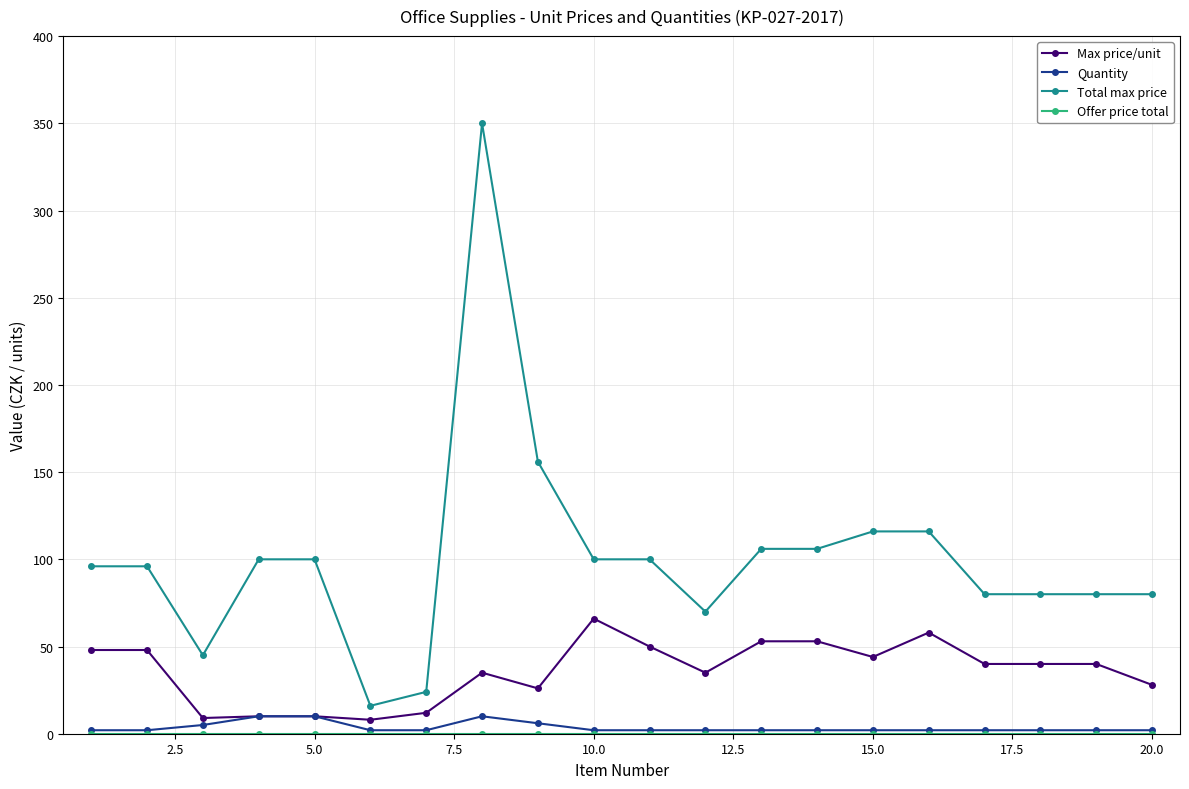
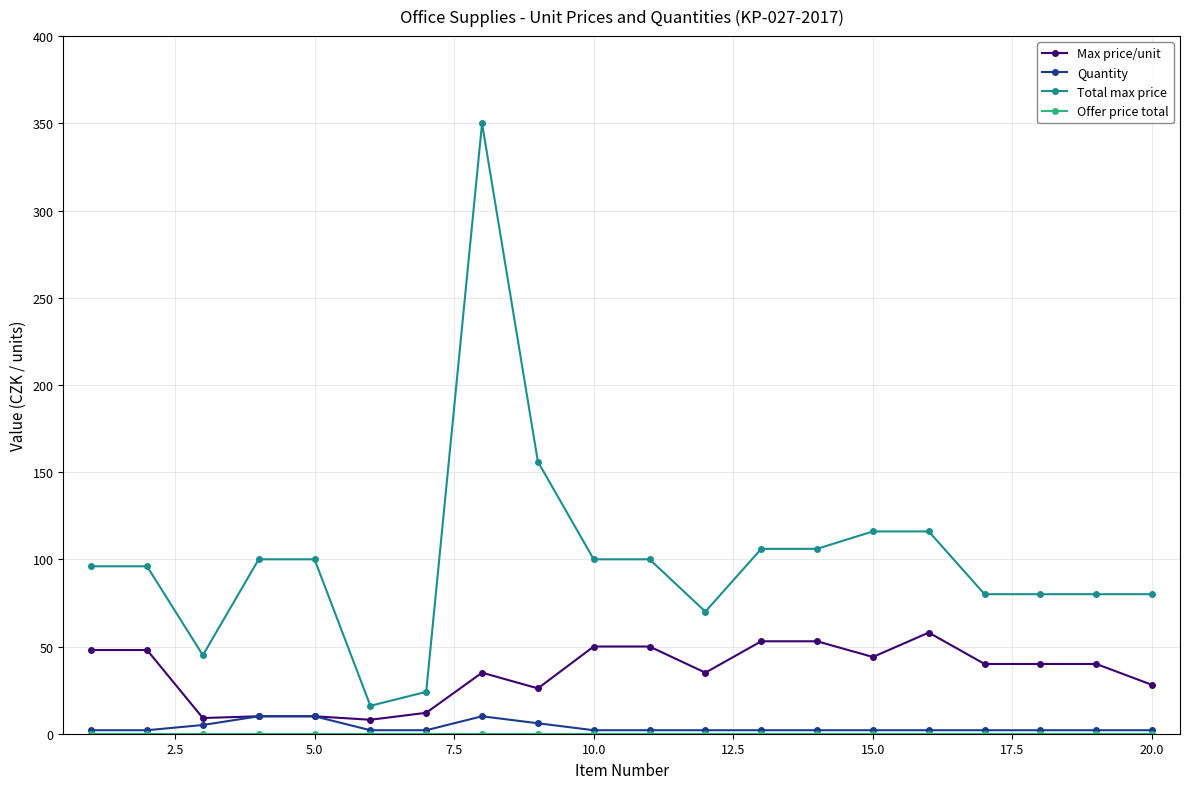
  {
    "Max price/unit": {
-     "10.0": 66,
+     "10.0": 50,
      "15.0": 44,
      "20.0": 28
    },
    "Quantity": {
      "10.0": 2,
      "15.0": 2,
      "20.0": 2
    }
  }
